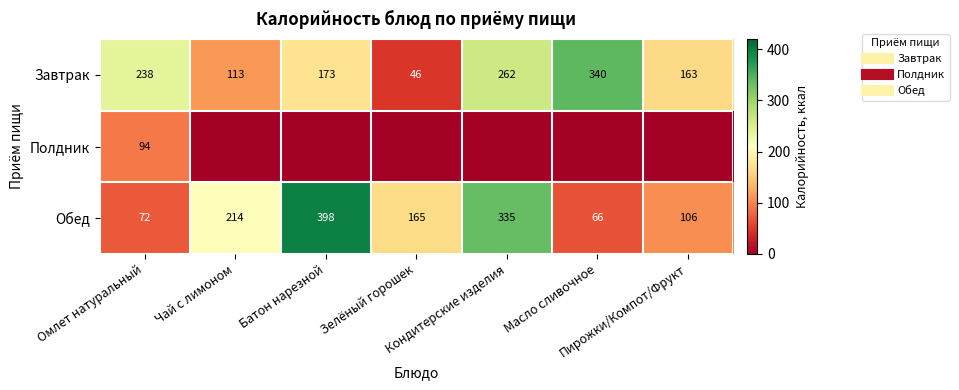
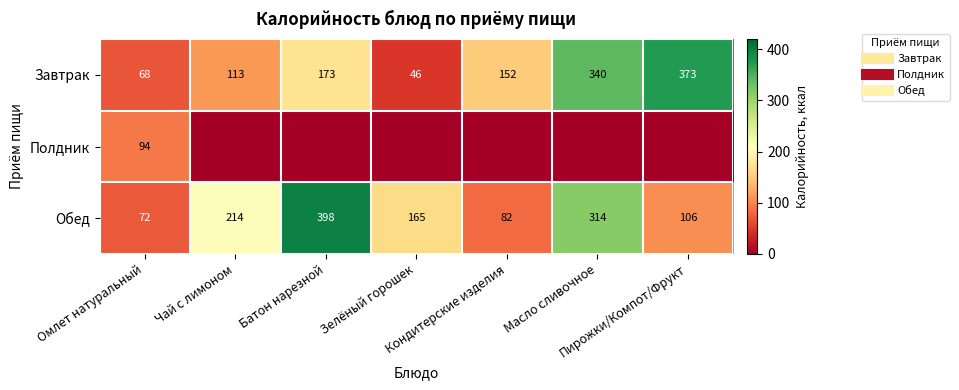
  {
    "Завтрак": {
-     "Омлет натуральный": 238,
+     "Омлет натуральный": 68,
      "Чай с лимоном": 113,
      "Батон нарезной": 173,
      "Зелёный горошек": 46,
-     "Кондитерские изделия": 262,
+     "Кондитерские изделия": 152,
      "Масло сливочное": 340,
-     "Пирожки/Компот/Фрукт": 163
+     "Пирожки/Компот/Фрукт": 373
    },
    "Полдник": {
      "Омлет натуральный": 94
    },
    "Обед": {
      "Омлет натуральный": 72,
      "Чай с лимоном": 214,
      "Батон нарезной": 398,
      "Зелёный горошек": 165,
-     "Кондитерские изделия": 335,
-     "Масло сливочное": 66,
+     "Кондитерские изделия": 82,
+     "Масло сливочное": 314,
      "Пирожки/Компот/Фрукт": 106
    }
  }
